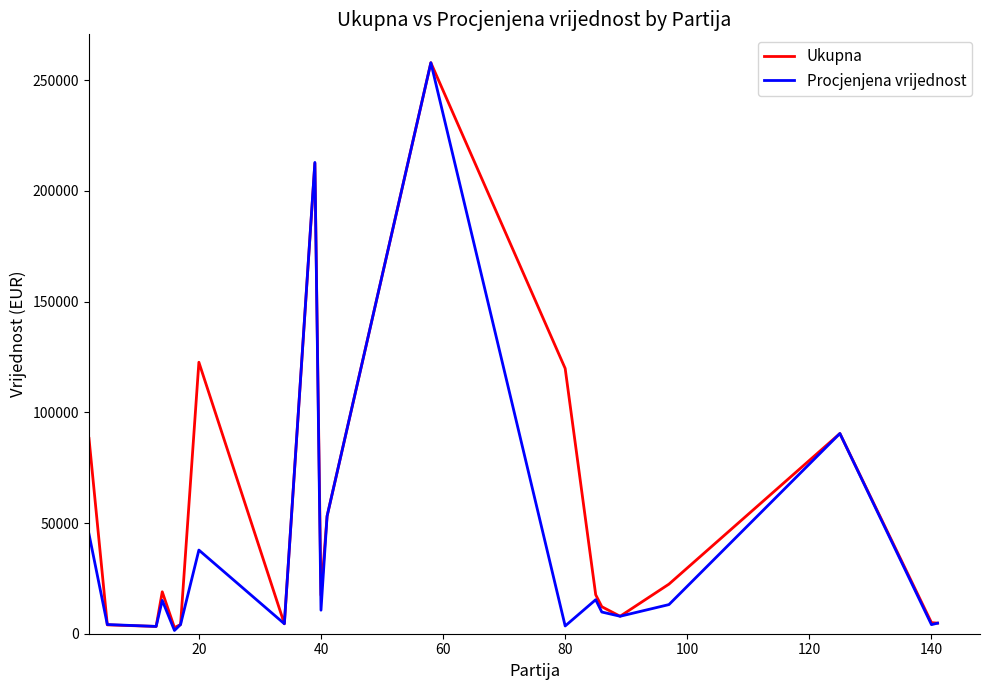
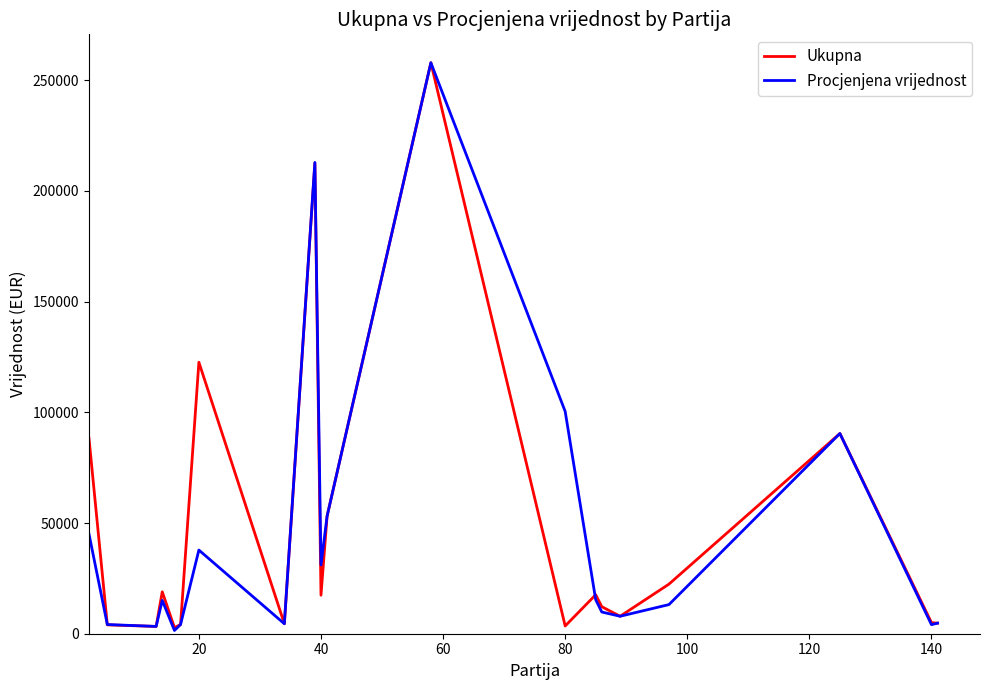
  {
    "Ukupna": {
      "20": 123000,
      "40": 17000,
-     "80": 120000
+     "80": 4000
    },
    "Procjenjena vrijednost": {
      "20": 38000,
-     "40": 11000,
-     "80": 4000
+     "40": 31000,
+     "80": 100000
    }
  }
